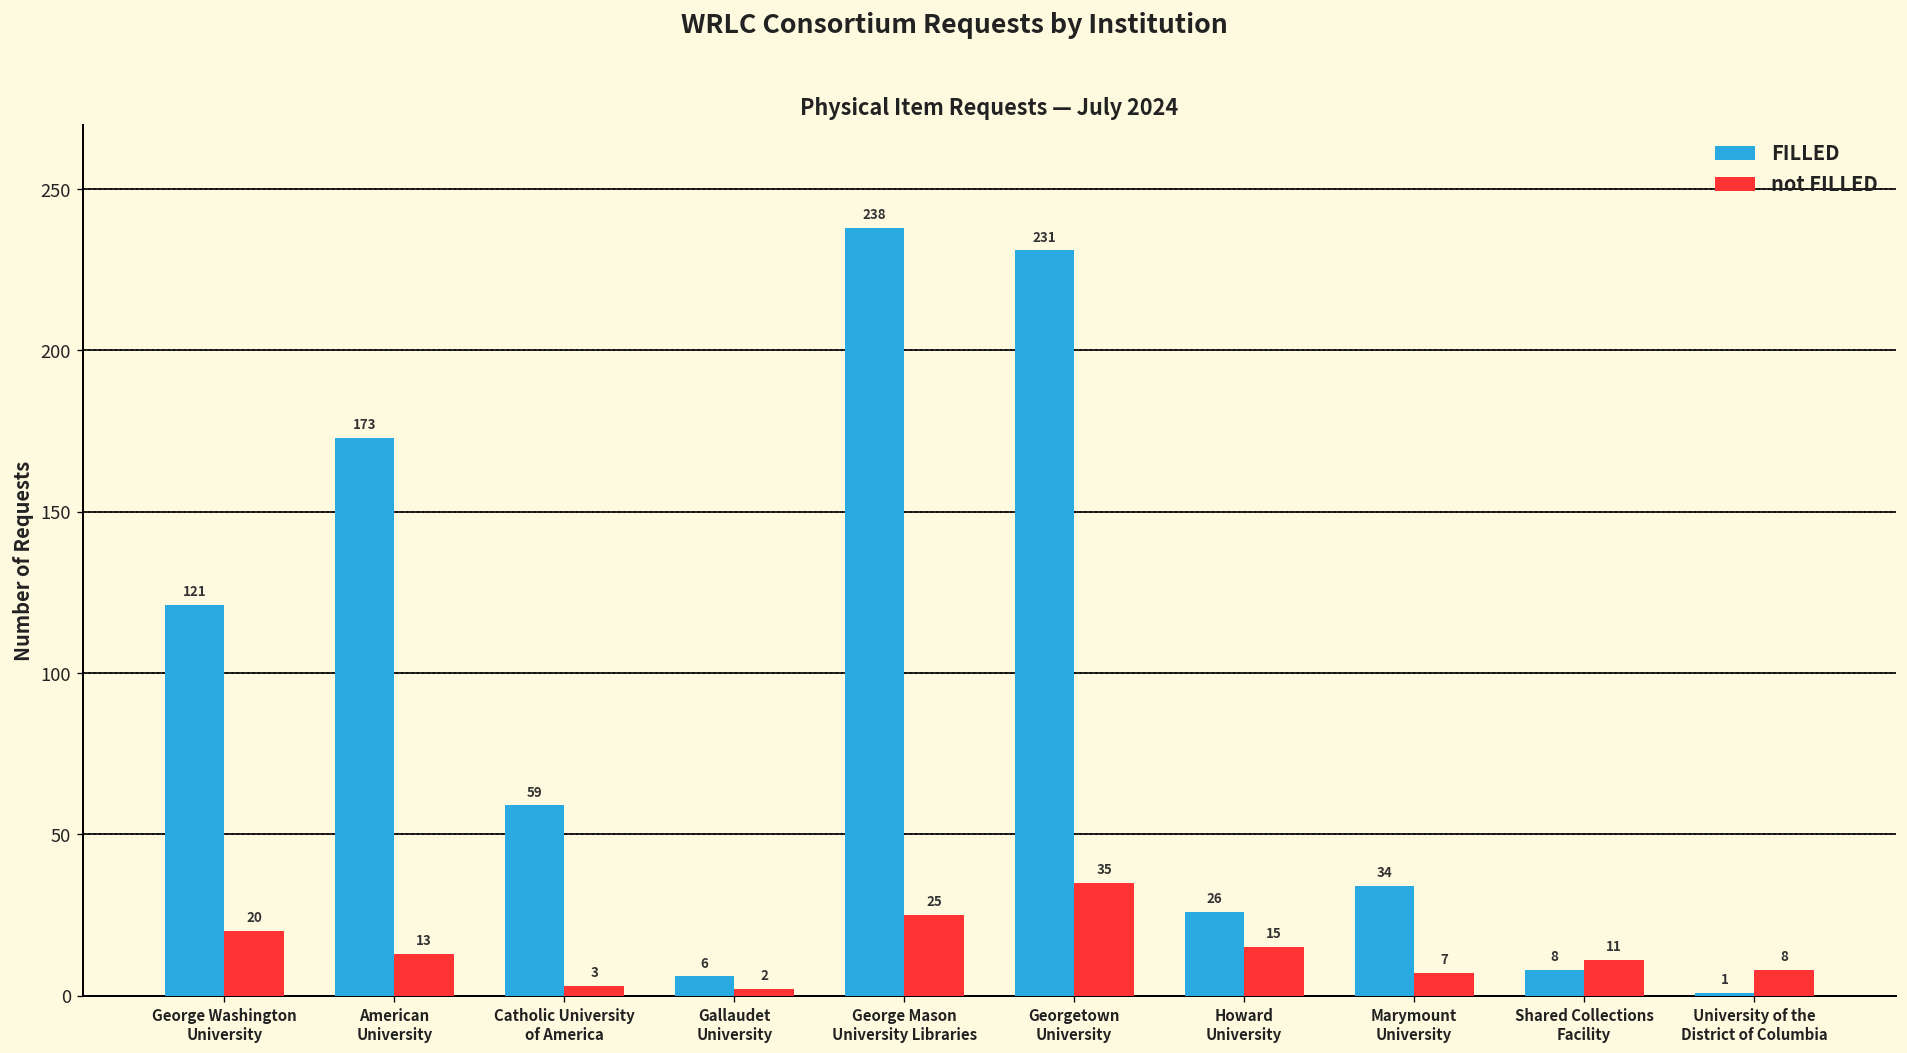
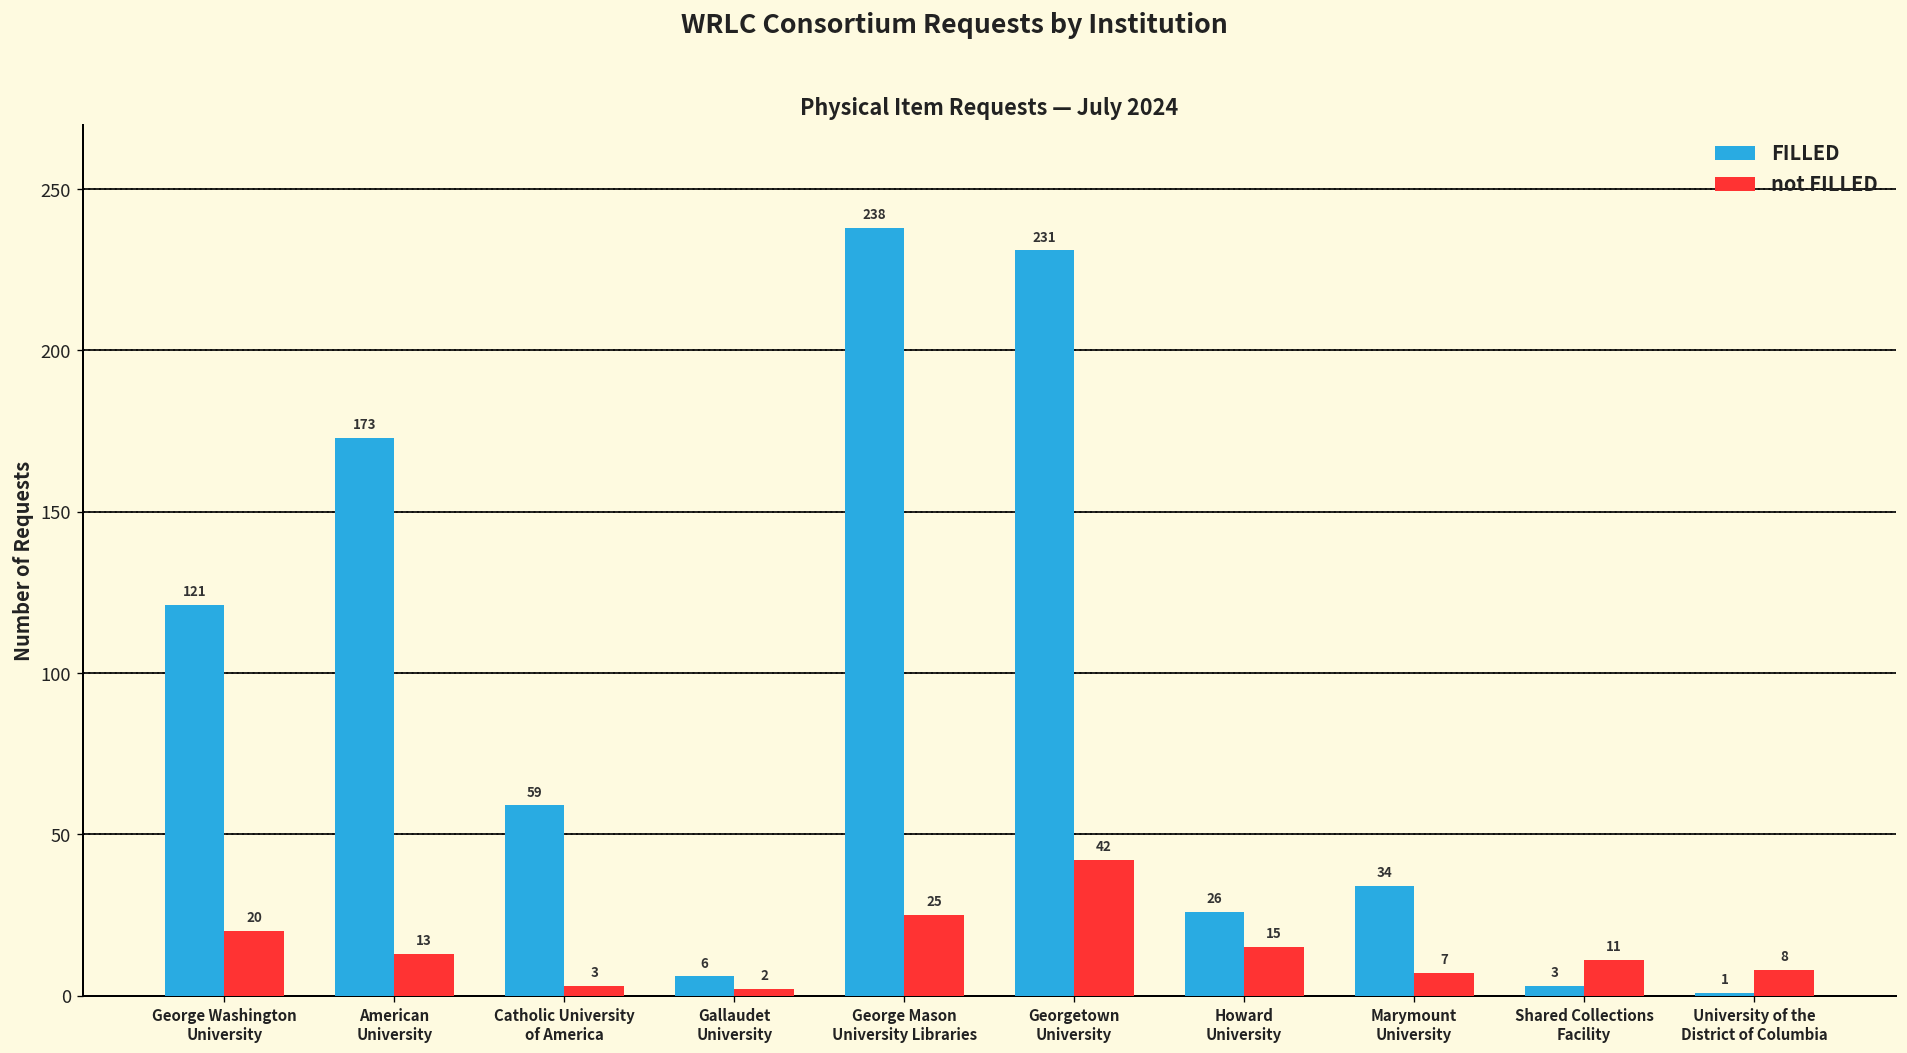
  {
    "FILLED": {
      "George Washington University": 121,
      "American University": 173,
      "Catholic University of America": 59,
      "Gallaudet University": 6,
      "George Mason University Libraries": 238,
      "Georgetown University": 231,
      "Howard University": 26,
      "Marymount University": 34,
-     "Shared Collections Facility": 8,
+     "Shared Collections Facility": 3,
      "University of the District of Columbia": 1
    },
    "not FILLED": {
      "George Washington University": 20,
      "American University": 13,
      "Catholic University of America": 3,
      "Gallaudet University": 2,
      "George Mason University Libraries": 25,
-     "Georgetown University": 35,
+     "Georgetown University": 42,
      "Howard University": 15,
      "Marymount University": 7,
      "Shared Collections Facility": 11,
      "University of the District of Columbia": 8
    }
  }
